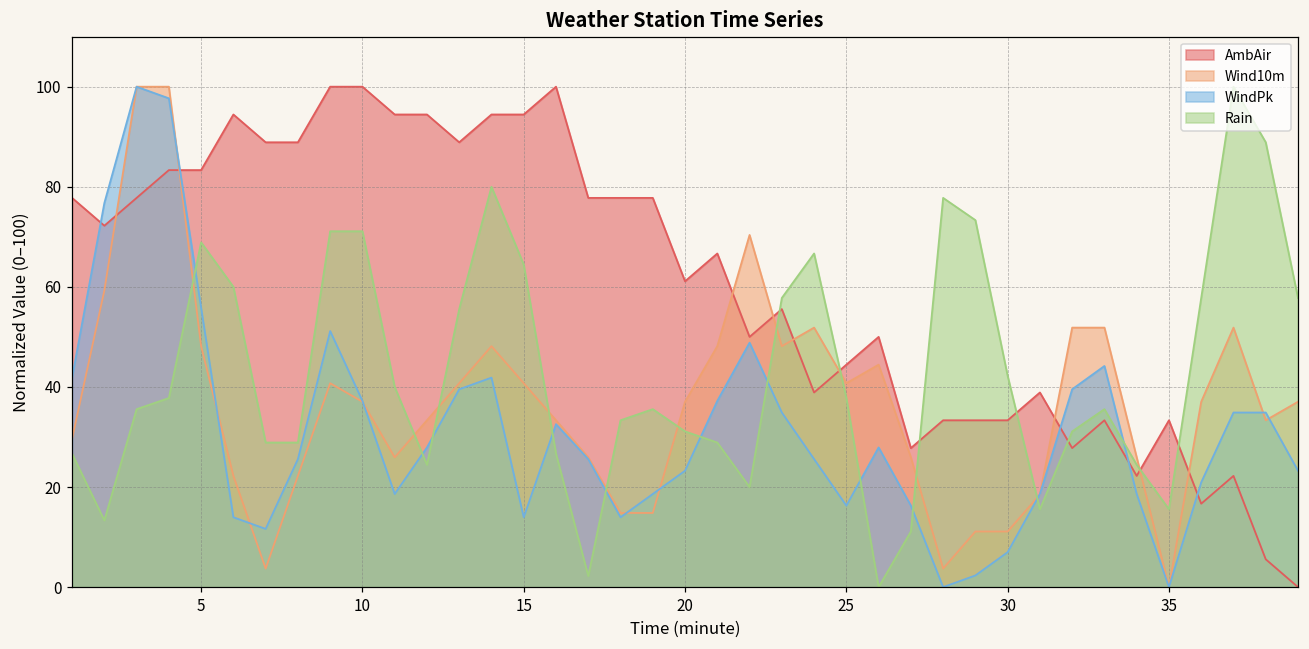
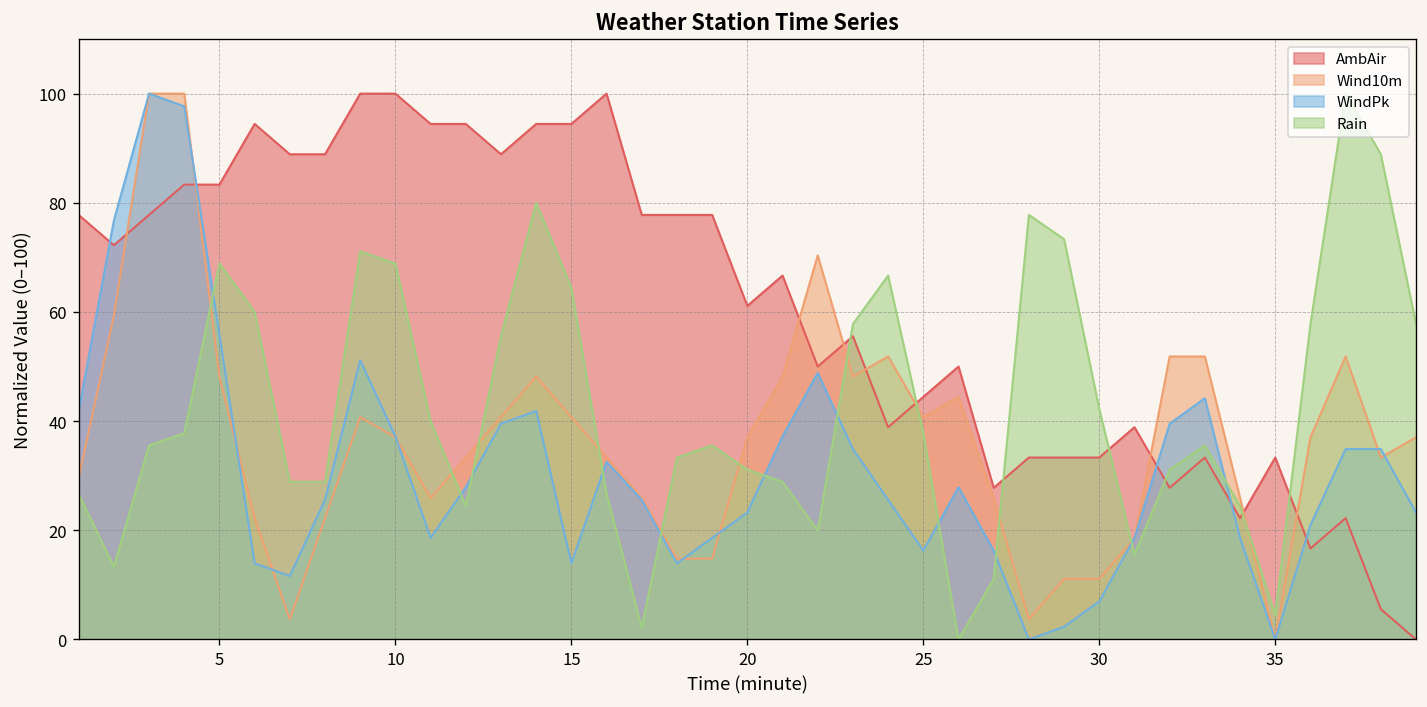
  {
    "WindPk": {
      "5": 56,
      "15": 14,
      "20": 23,
      "25": 16,
      "30": 7
    },
    "Rain": {
      "5": 69,
-     "10": 71,
+     "10": 69,
      "15": 64,
      "20": 31,
      "25": 38,
      "30": 42,
-     "35": 16
+     "35": 4
    }
  }
